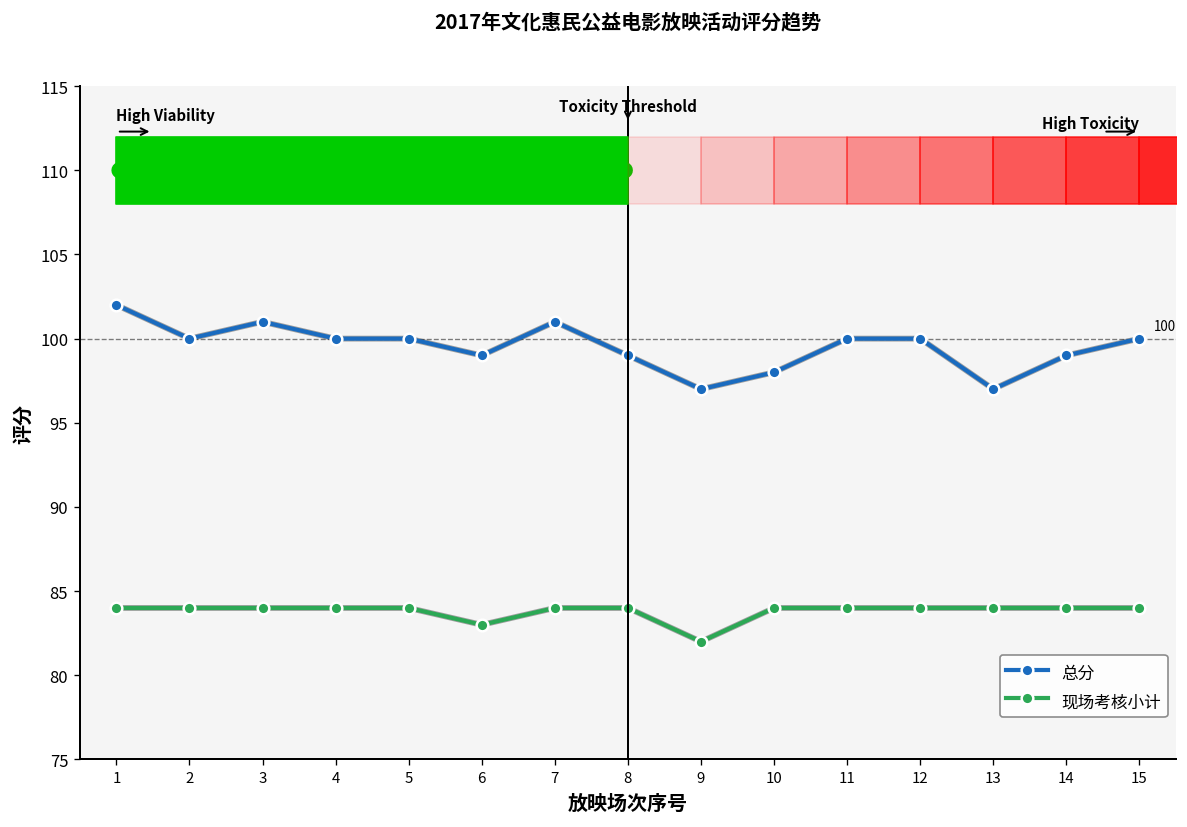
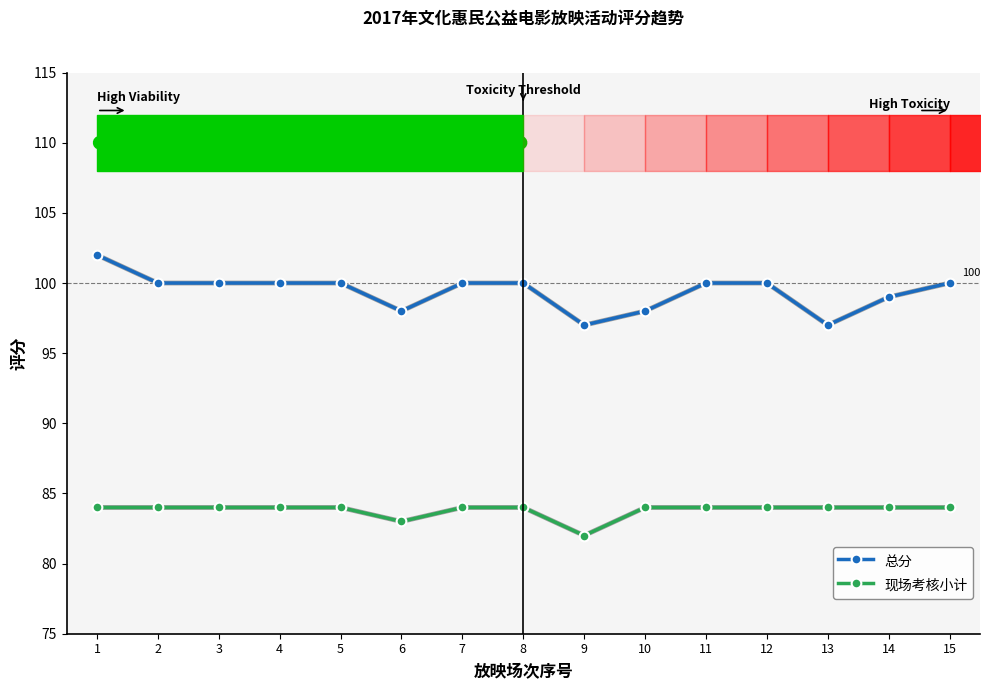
  {
    "总分": {
      "1": 102,
      "2": 100,
-     "3": 101,
+     "3": 100,
      "4": 100,
      "5": 100,
-     "6": 99,
-     "7": 101,
-     "8": 99,
+     "6": 98,
+     "7": 100,
+     "8": 100,
      "9": 97,
      "10": 98,
      "11": 100,
      "12": 100,
      "13": 97,
      "14": 99
    },
    "现场考核小计": {
      "1": 84,
      "2": 84,
      "3": 84,
      "4": 84,
      "5": 84,
      "6": 83,
      "7": 84,
      "8": 84,
      "9": 82,
      "10": 84,
      "11": 84,
      "12": 84,
      "13": 84,
      "14": 84,
      "15": 84
    }
  }
